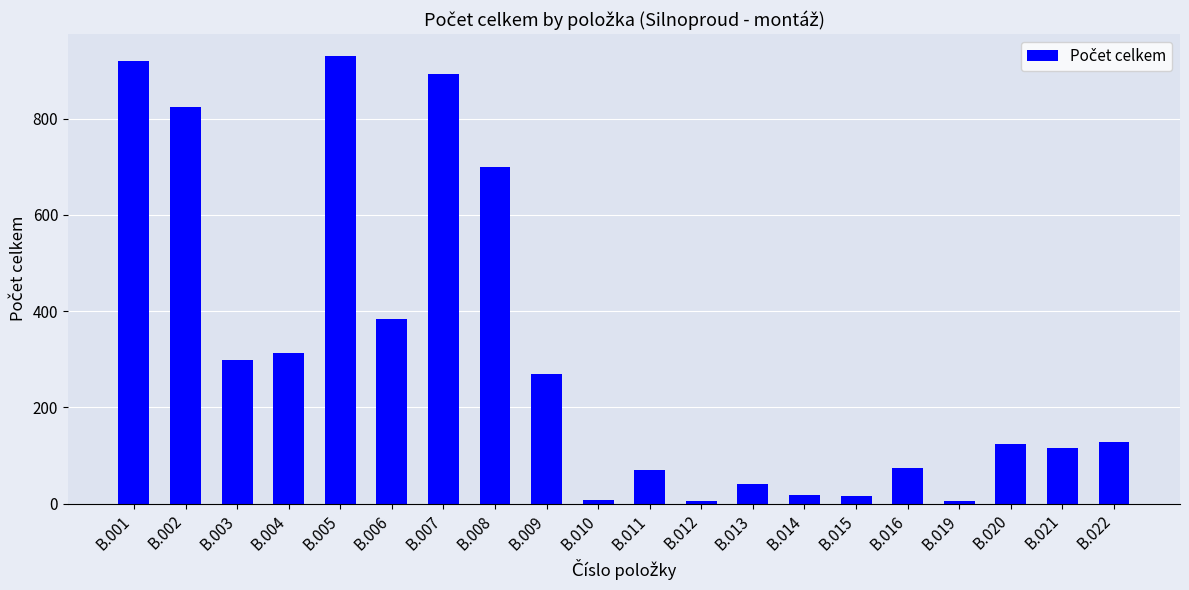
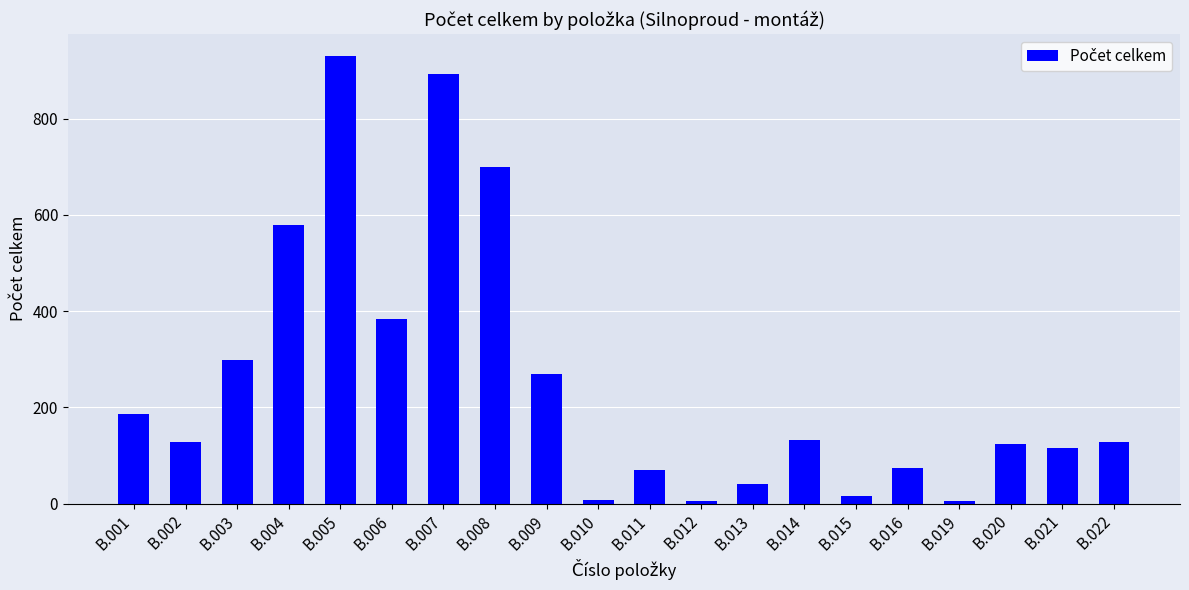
  {
-   "B.001": 920,
-   "B.002": 830,
+   "B.001": 190,
+   "B.002": 130,
    "B.003": 300,
-   "B.004": 310,
+   "B.004": 580,
    "B.005": 930,
    "B.006": 380,
    "B.007": 890,
    "B.008": 700,
    "B.009": 270,
    "B.010": 10,
    "B.011": 70,
    "B.013": 40,
-   "B.014": 20,
+   "B.014": 130,
    "B.015": 20,
    "B.016": 70,
    "B.019": 10,
    "B.020": 120,
    "B.021": 120,
    "B.022": 130
  }
